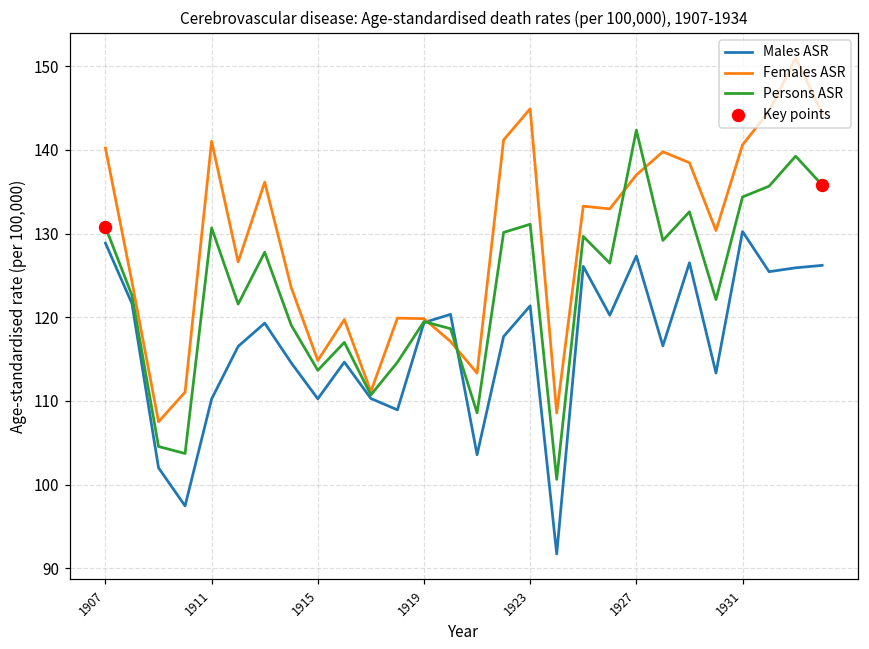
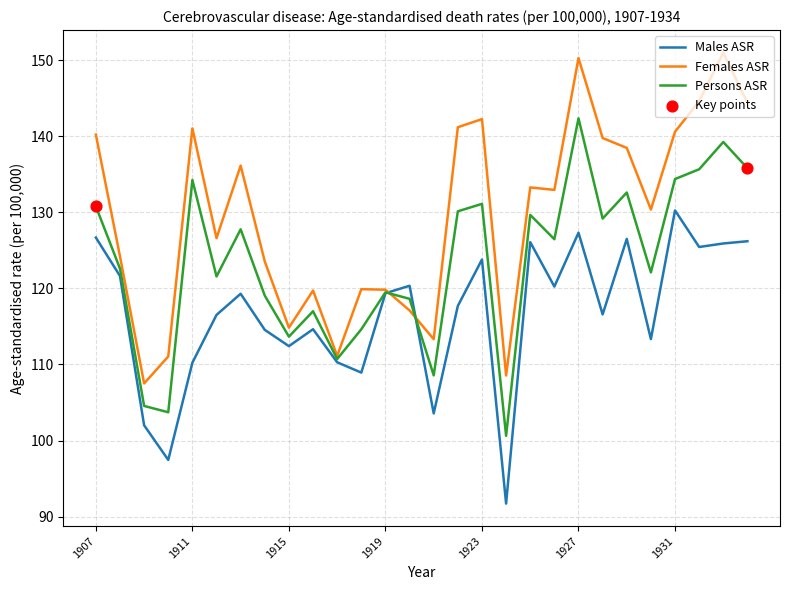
  {
    "Males ASR": {
-     "1907": 129,
+     "1907": 127,
      "1911": 110,
-     "1915": 110,
-     "1923": 121,
+     "1915": 112,
+     "1923": 124,
      "1927": 127,
      "1931": 130
    },
    "Females ASR": {
      "1907": 140,
      "1911": 141,
      "1915": 115,
      "1919": 120,
-     "1923": 145,
-     "1927": 137,
+     "1923": 142,
+     "1927": 150,
      "1931": 141
    },
    "Persons ASR": {
-     "1911": 131,
+     "1911": 134,
      "1915": 114,
      "1923": 131,
      "1927": 142,
      "1931": 134
    }
  }
